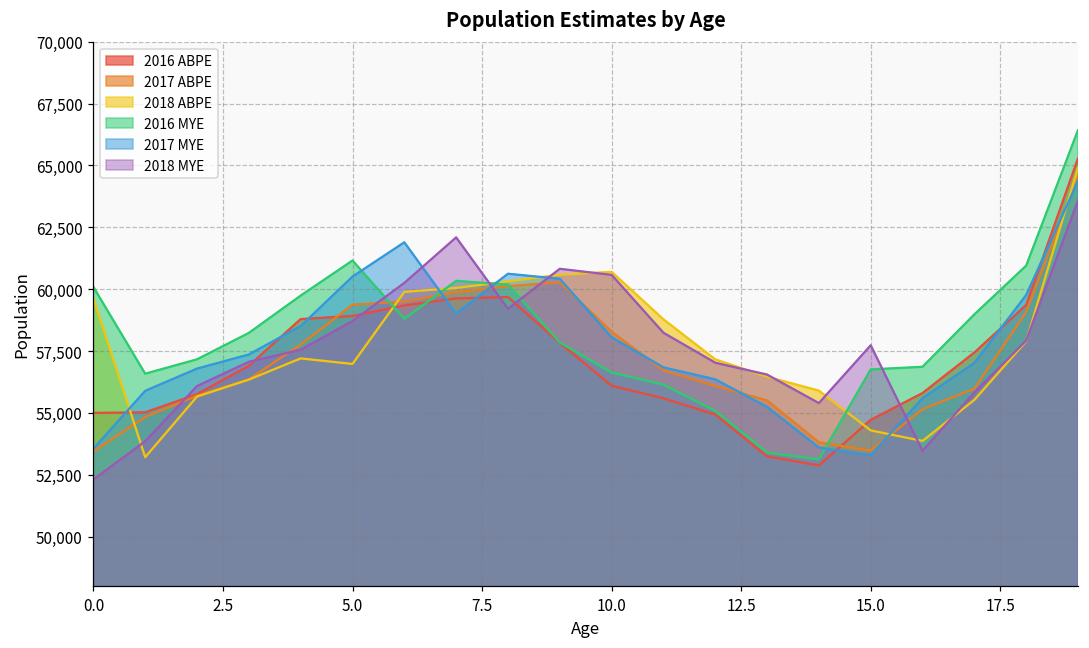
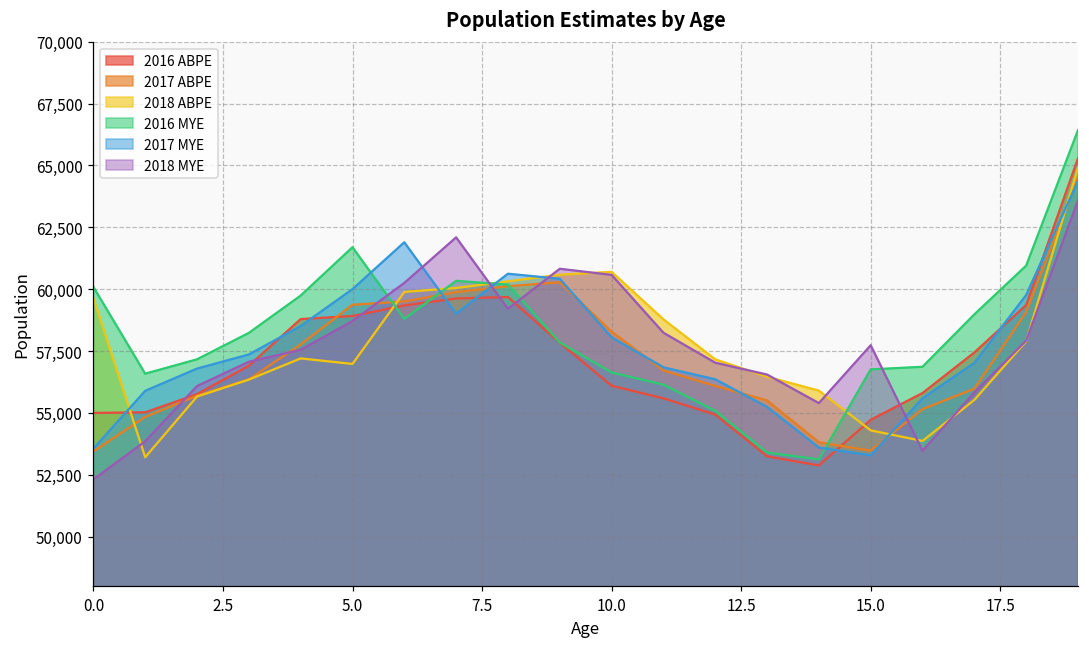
  {
    "2018 ABPE": {
      "0.0": "59,600",
      "5.0": "57,000",
      "10.0": "60,700",
      "15.0": "54,300"
    },
    "2016 MYE": {
      "0.0": "60,100",
-     "5.0": "61,200",
+     "5.0": "61,700",
      "10.0": "56,600",
      "15.0": "56,800"
    },
    "2017 MYE": {
-     "5.0": "60,500",
+     "5.0": "60,000",
      "10.0": "58,100",
      "15.0": "53,300"
    },
    "2018 MYE": {
      "0.0": "52,300",
      "5.0": "58,700",
      "10.0": "60,600",
      "15.0": "57,700"
    }
  }
